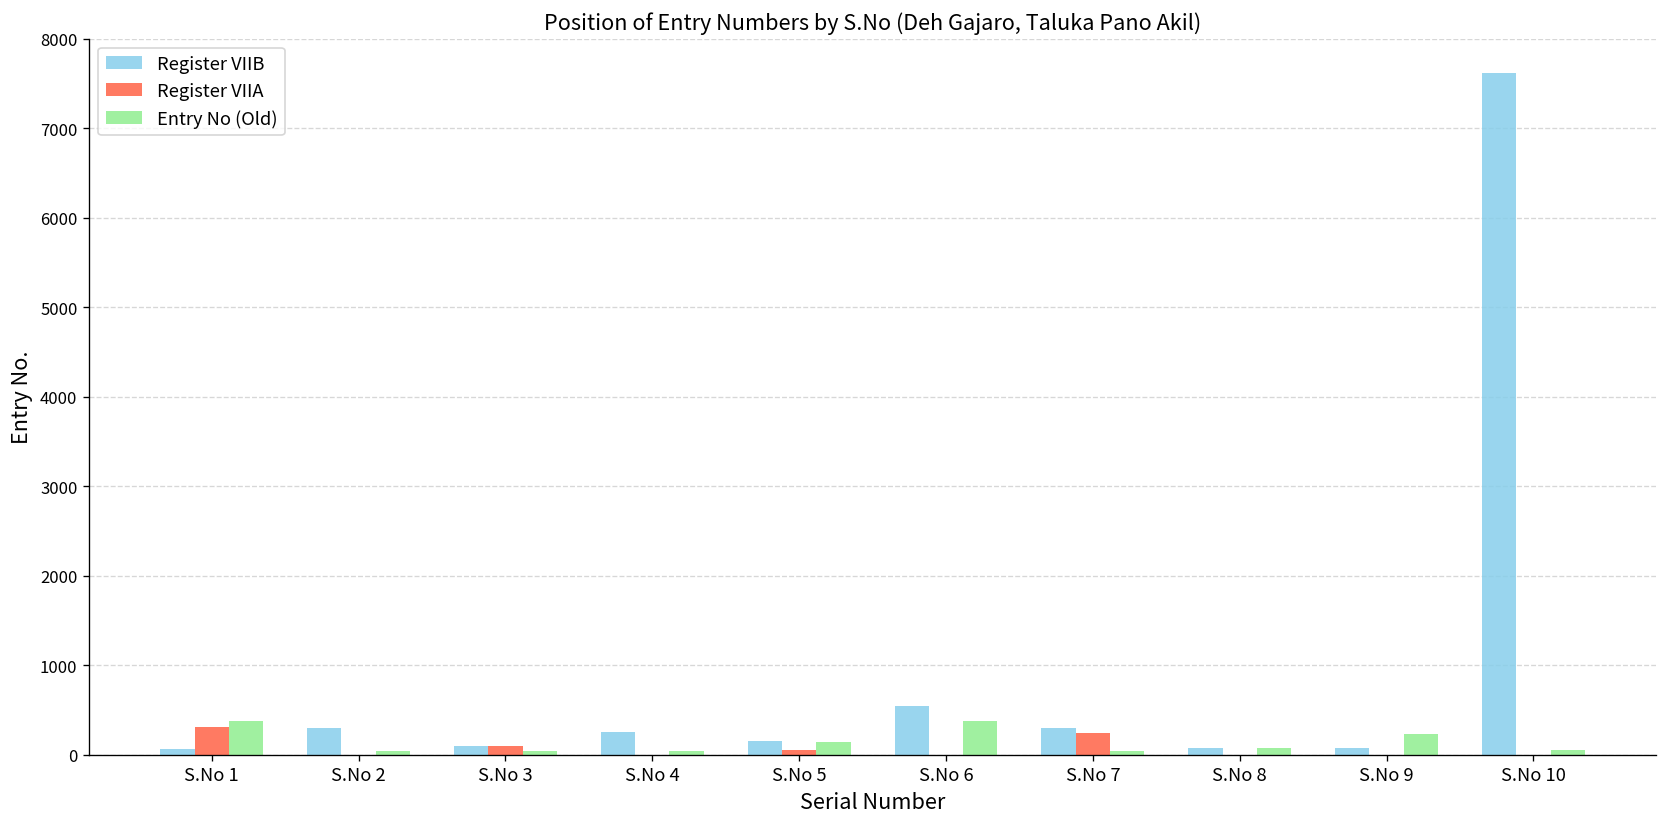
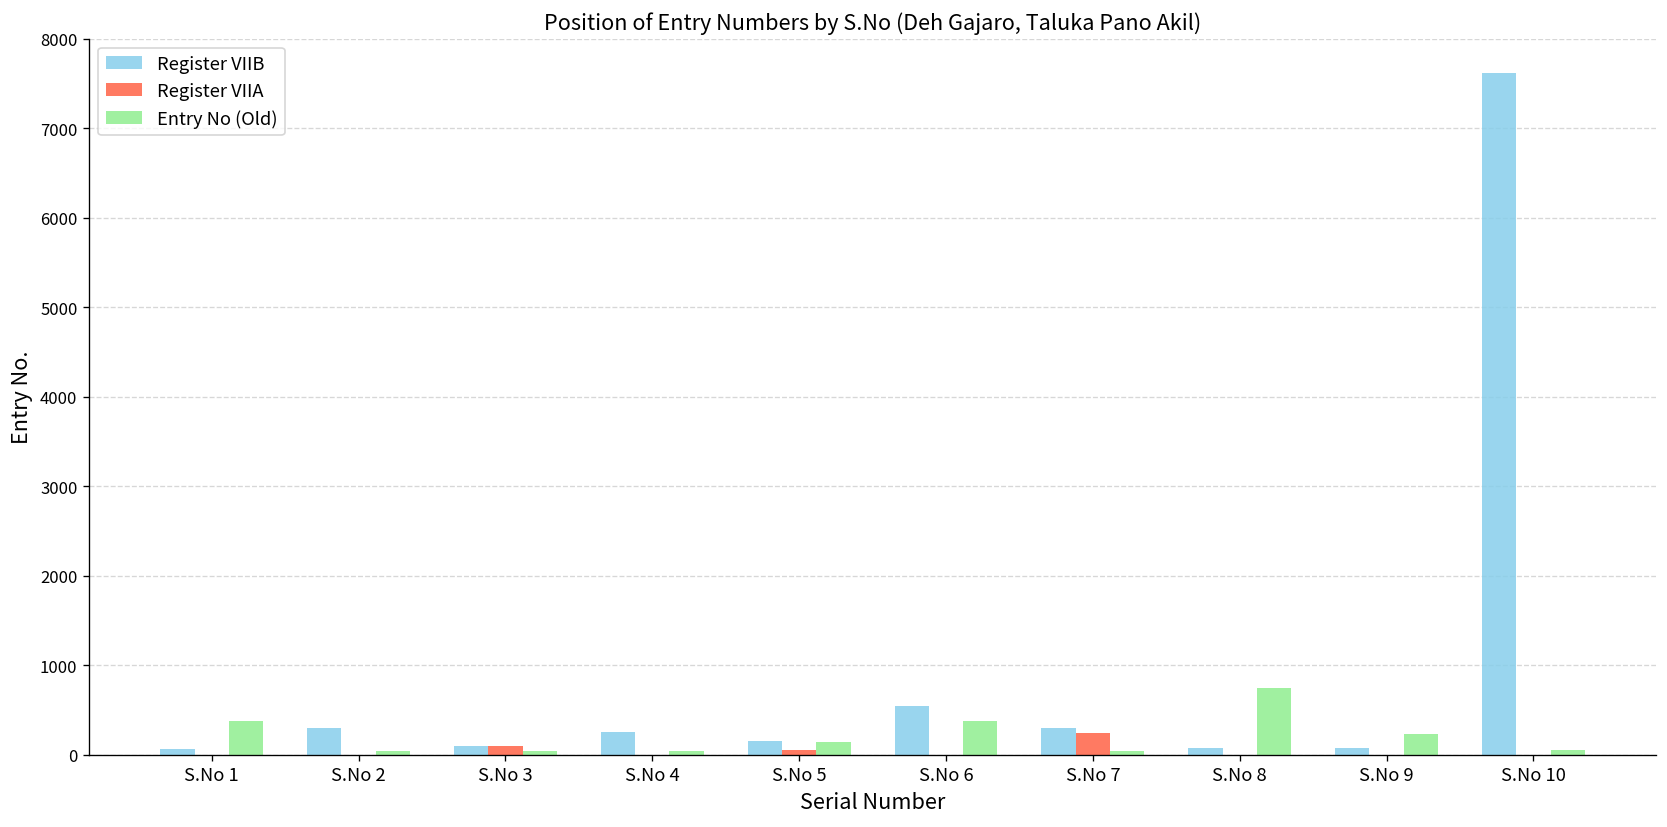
  {
    "Register VIIB": {
      "S.No 1": 100,
      "S.No 2": 300,
      "S.No 3": 100,
      "S.No 4": 300,
      "S.No 5": 200,
      "S.No 6": 500,
      "S.No 7": 300,
      "S.No 8": 100,
      "S.No 9": 100,
      "S.No 10": 7600
    },
    "Register VIIA": {
-     "S.No 1": 300,
+     "S.No 1": 0,
      "S.No 2": 0,
      "S.No 3": 100,
      "S.No 4": 0,
      "S.No 5": 100,
      "S.No 6": 0,
      "S.No 7": 200,
      "S.No 8": 0,
      "S.No 9": 0,
      "S.No 10": 0
    },
    "Entry No (Old)": {
      "S.No 1": 400,
      "S.No 2": 0,
      "S.No 3": 0,
      "S.No 4": 0,
      "S.No 5": 100,
      "S.No 6": 400,
      "S.No 7": 0,
-     "S.No 8": 100,
+     "S.No 8": 800,
      "S.No 9": 200,
      "S.No 10": 0
    }
  }
